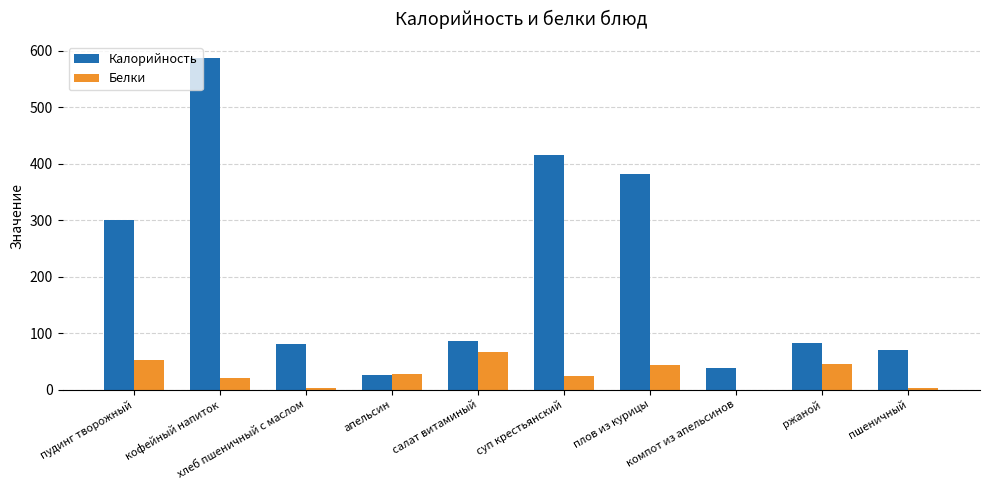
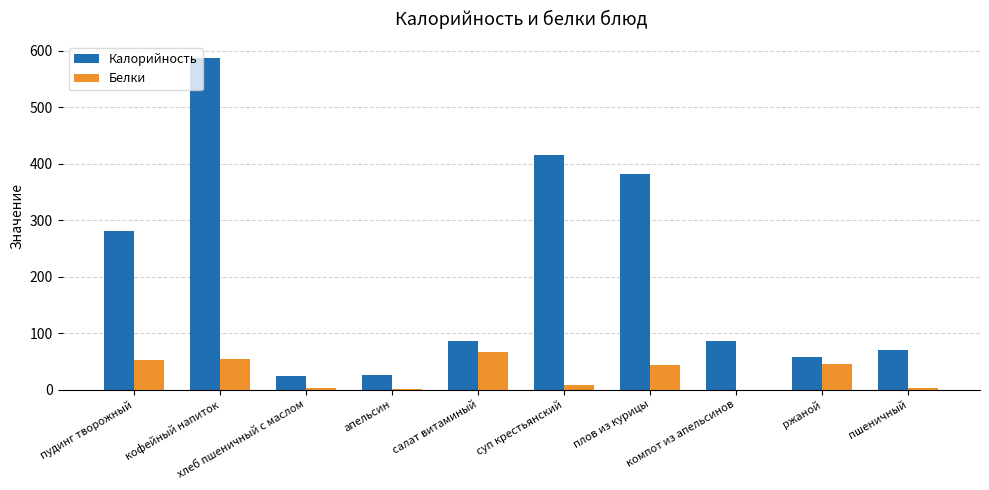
  {
    "Калорийность": {
-     "пудинг творожный": 300,
+     "пудинг творожный": 280,
      "кофейный напиток": 590,
-     "хлеб пшеничный с маслом": 80,
+     "хлеб пшеничный с маслом": 20,
      "апельсин": 30,
      "салат витаминый": 90,
      "суп крестьянский": 420,
      "плов из курицы": 380,
-     "компот из апельсинов": 40,
-     "ржаной": 80,
+     "компот из апельсинов": 90,
+     "ржаной": 60,
      "пшеничный": 70
    },
    "Белки": {
      "пудинг творожный": 50,
-     "кофейный напиток": 20,
-     "апельсин": 30,
+     "кофейный напиток": 50,
+     "апельсин": 0,
      "салат витаминый": 70,
-     "суп крестьянский": 20,
+     "суп крестьянский": 10,
      "плов из курицы": 40,
      "компот из апельсинов": 0,
      "ржаной": 50
    }
  }
